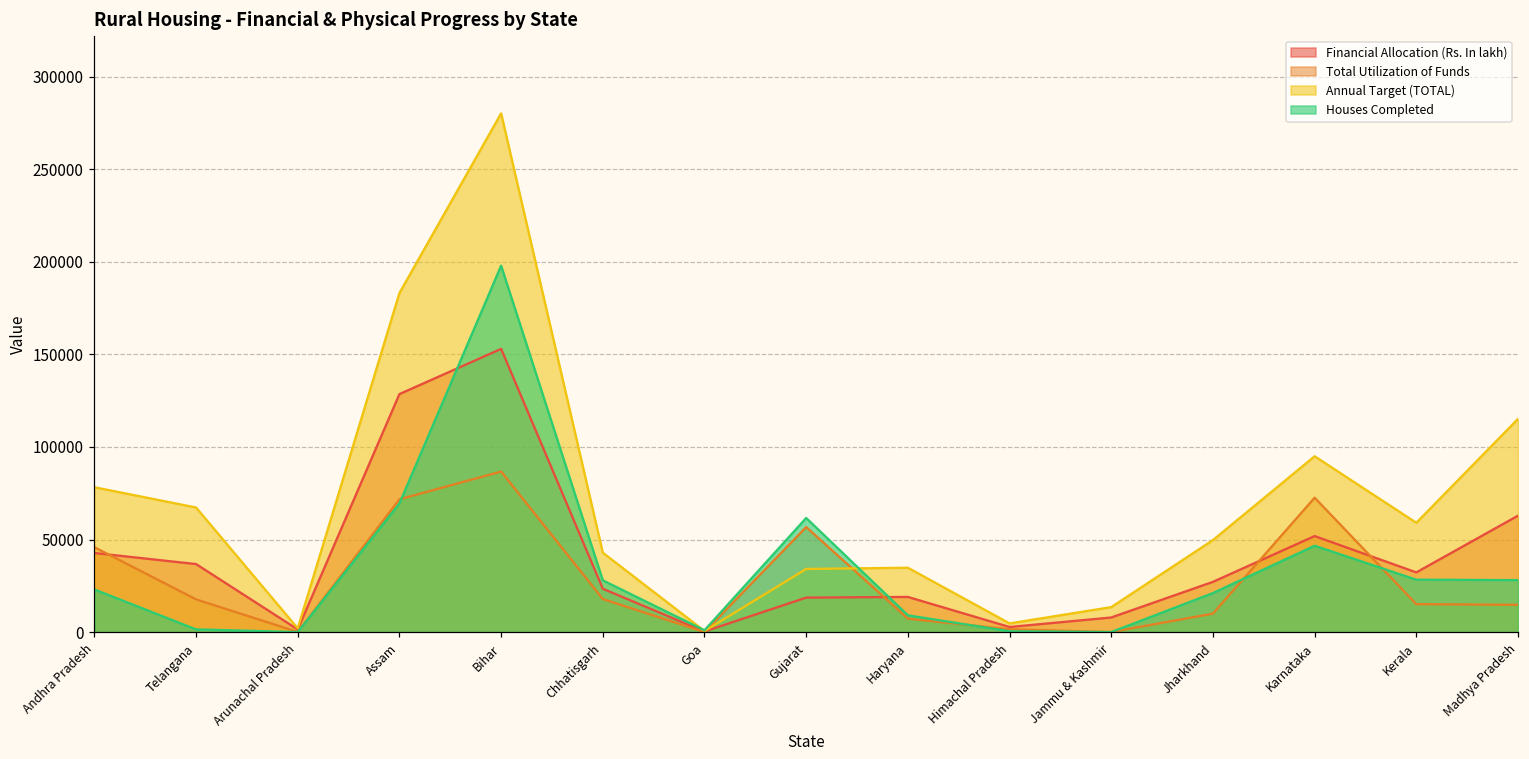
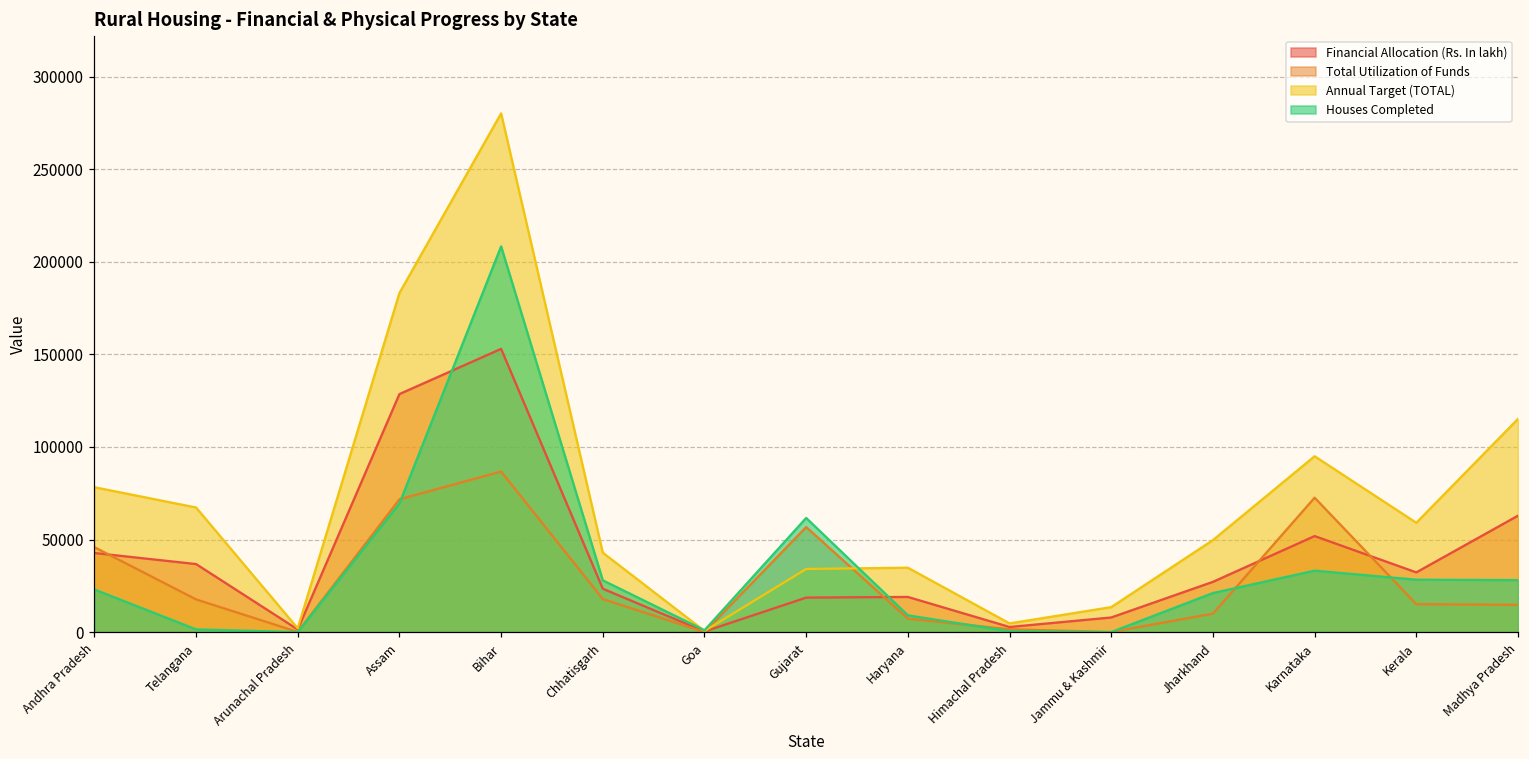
  {
    "Houses Completed": {
      "Andhra Pradesh": 23000,
      "Telangana": 1000,
      "Assam": 69000,
-     "Bihar": 198000,
+     "Bihar": 208000,
      "Chhatisgarh": 28000,
      "Gujarat": 62000,
      "Haryana": 9000,
      "Jharkhand": 21000,
-     "Karnataka": 47000,
+     "Karnataka": 33000,
      "Kerala": 28000,
      "Madhya Pradesh": 28000
    }
  }
